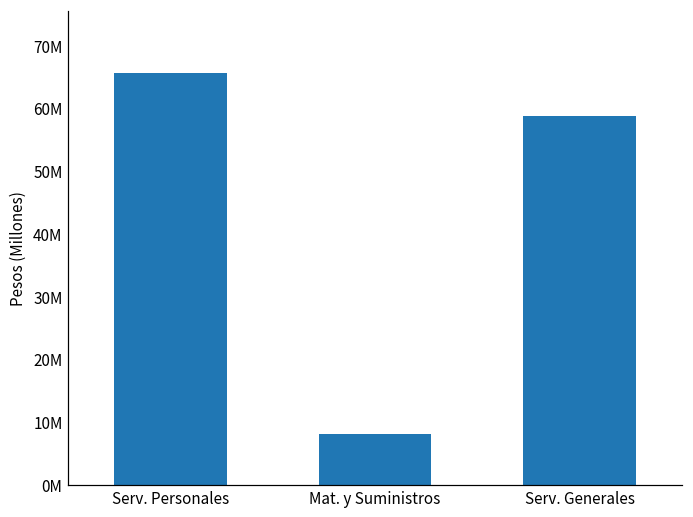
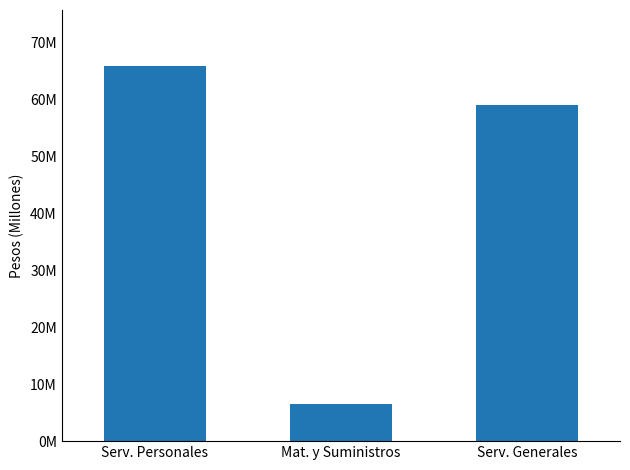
  {
    "Serv. Personales": 66000000,
-   "Mat. y Suministros": 8000000,
+   "Mat. y Suministros": 6000000,
    "Serv. Generales": 59000000
  }
